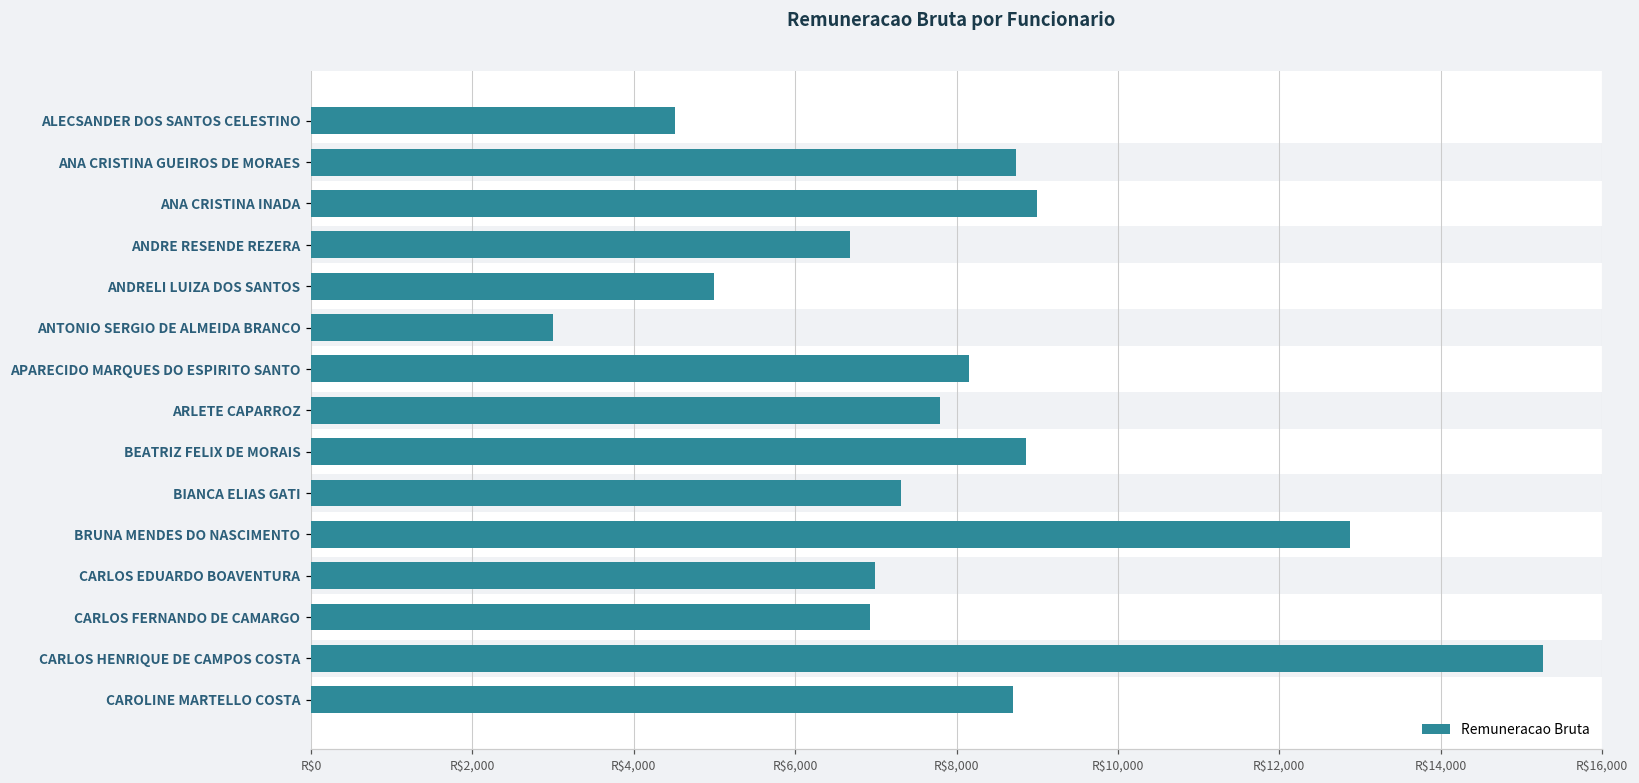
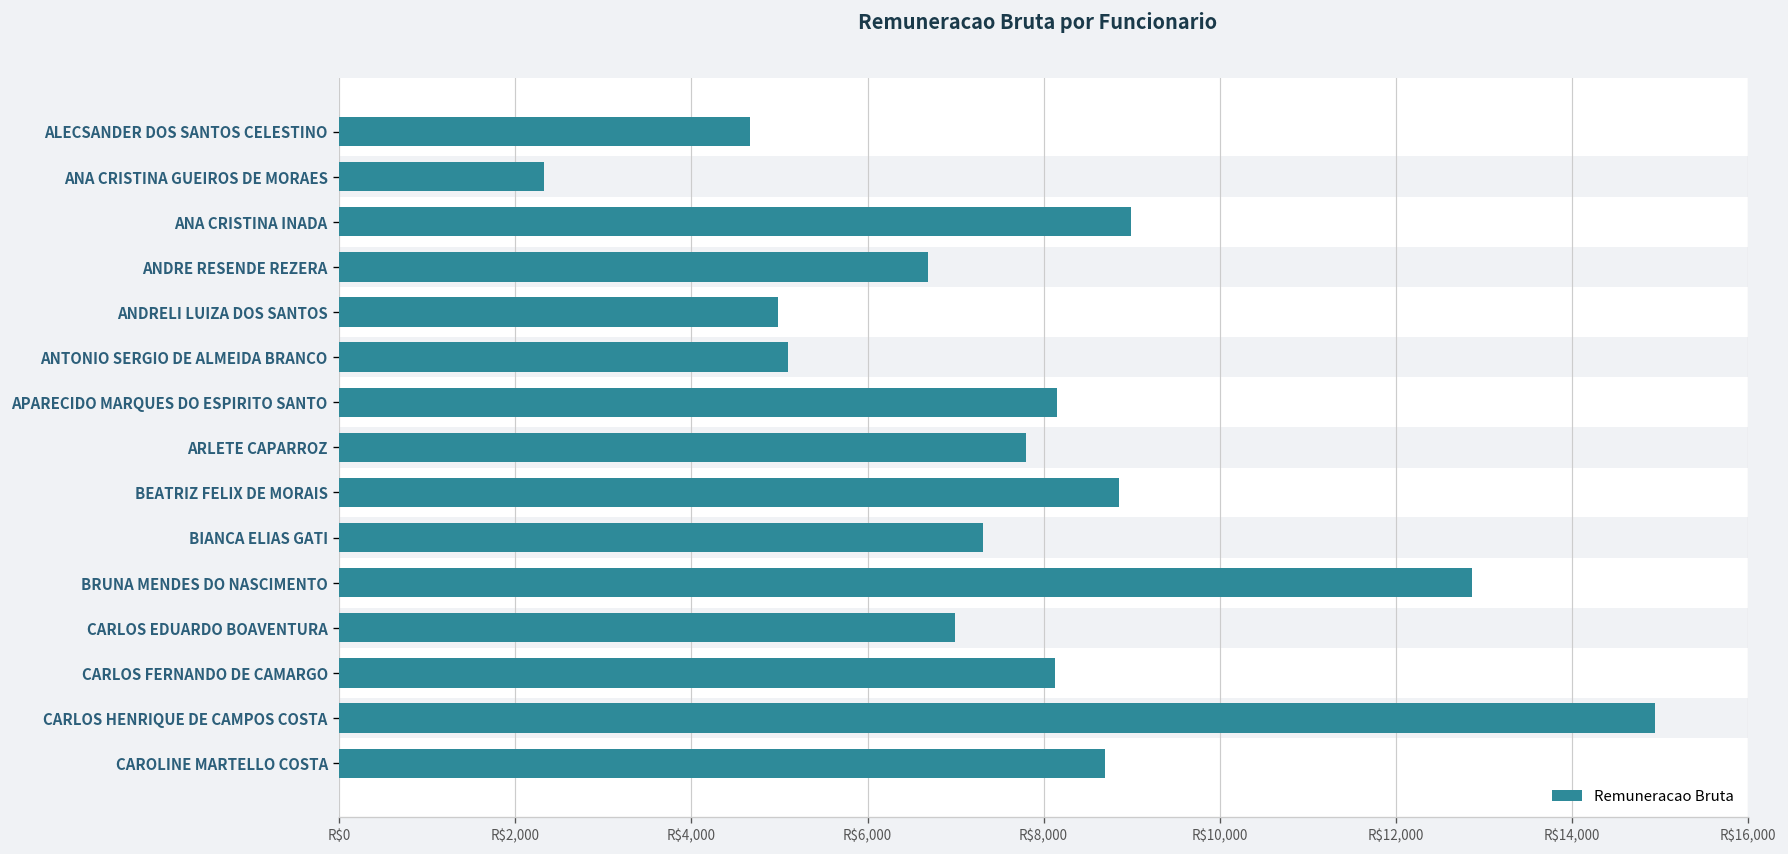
  {
    "Remuneracao Bruta": {
-     "ALECSANDER DOS SANTOS CELESTINO": "R$4,500",
-     "ANA CRISTINA GUEIROS DE MORAES": "R$8,700",
-     "ANTONIO SERGIO DE ALMEIDA BRANCO": "R$3,000",
-     "CARLOS FERNANDO DE CAMARGO": "R$6,900",
-     "CARLOS HENRIQUE DE CAMPOS COSTA": "R$15,300"
+     "ALECSANDER DOS SANTOS CELESTINO": "R$4,700",
+     "ANA CRISTINA GUEIROS DE MORAES": "R$2,300",
+     "ANTONIO SERGIO DE ALMEIDA BRANCO": "R$5,100",
+     "CARLOS FERNANDO DE CAMARGO": "R$8,100",
+     "CARLOS HENRIQUE DE CAMPOS COSTA": "R$14,900"
    }
  }
